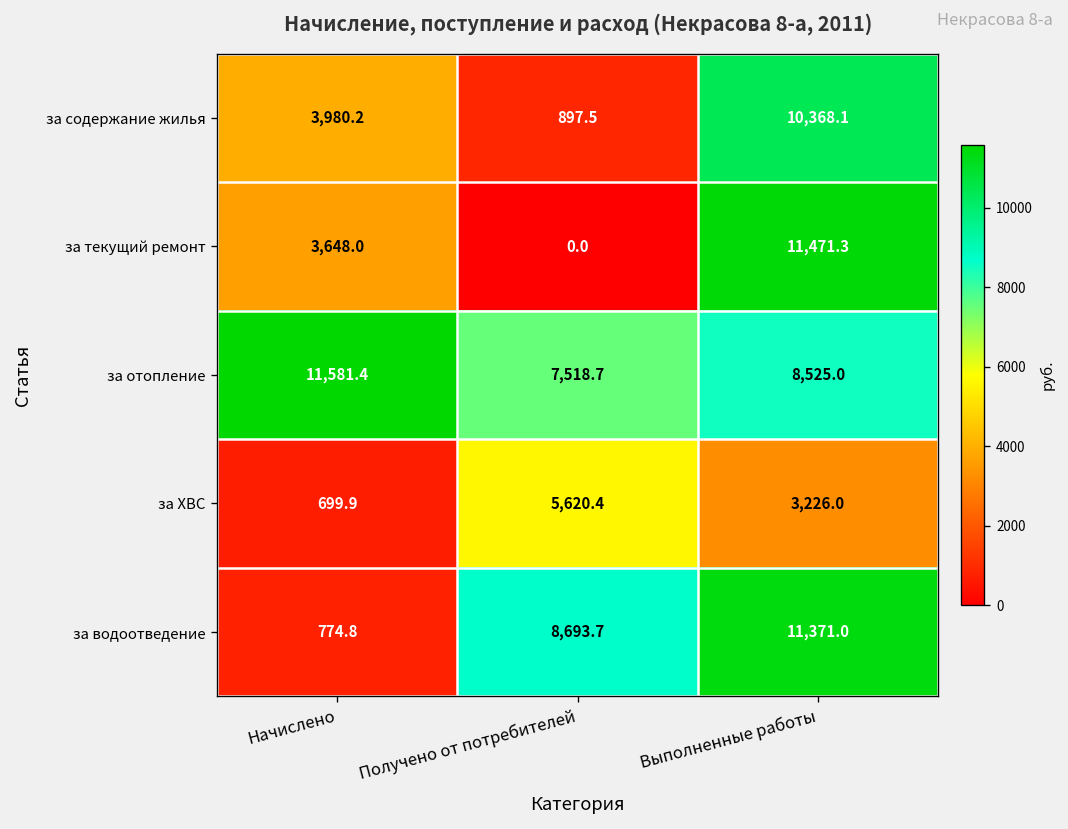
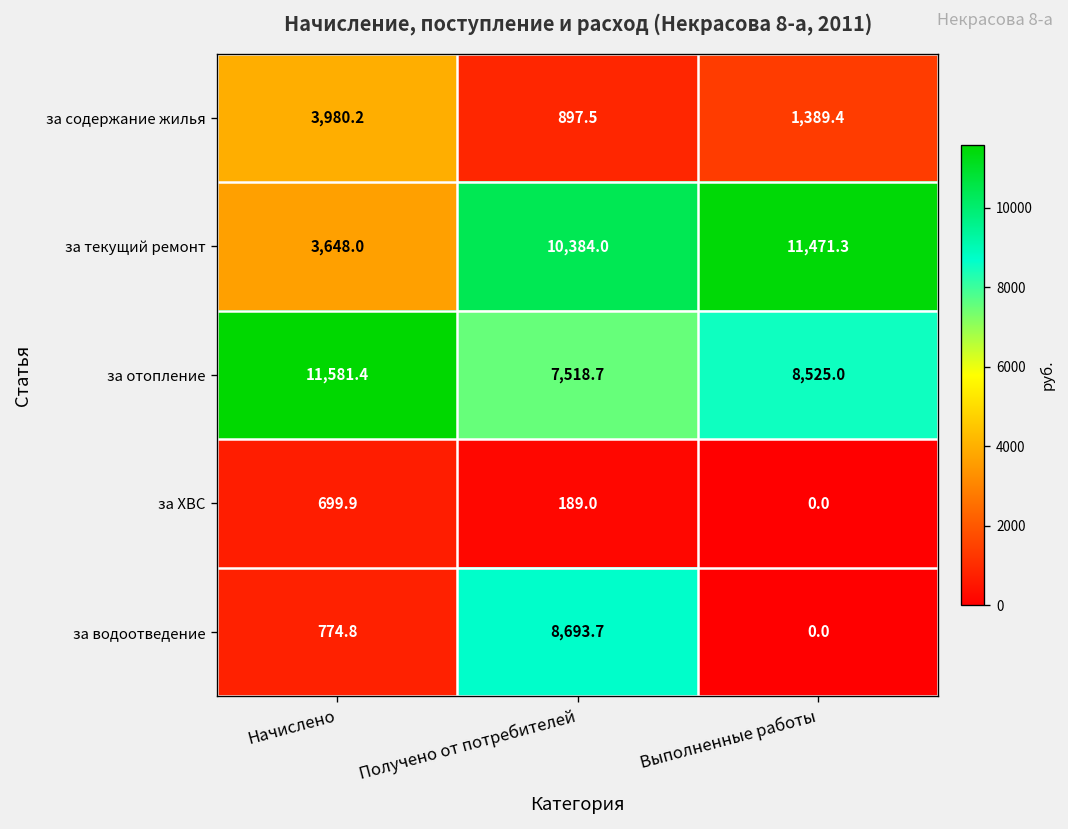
  {
    "за содержание жилья": {
      "Начислено": "3,980.2",
      "Получено от потребителей": "897.5",
-     "Выполненные работы": "10,368.1"
+     "Выполненные работы": "1,389.4"
    },
    "за текущий ремонт": {
      "Начислено": "3,648.0",
-     "Получено от потребителей": "0.0",
+     "Получено от потребителей": "10,384.0",
      "Выполненные работы": "11,471.3"
    },
    "за отопление": {
      "Начислено": "11,581.4",
      "Получено от потребителей": "7,518.7",
      "Выполненные работы": "8,525.0"
    },
    "за ХВС": {
      "Начислено": "699.9",
-     "Получено от потребителей": "5,620.4",
-     "Выполненные работы": "3,226.0"
+     "Получено от потребителей": "189.0",
+     "Выполненные работы": "0.0"
    },
    "за водоотведение": {
      "Начислено": "774.8",
      "Получено от потребителей": "8,693.7",
-     "Выполненные работы": "11,371.0"
+     "Выполненные работы": "0.0"
    }
  }
